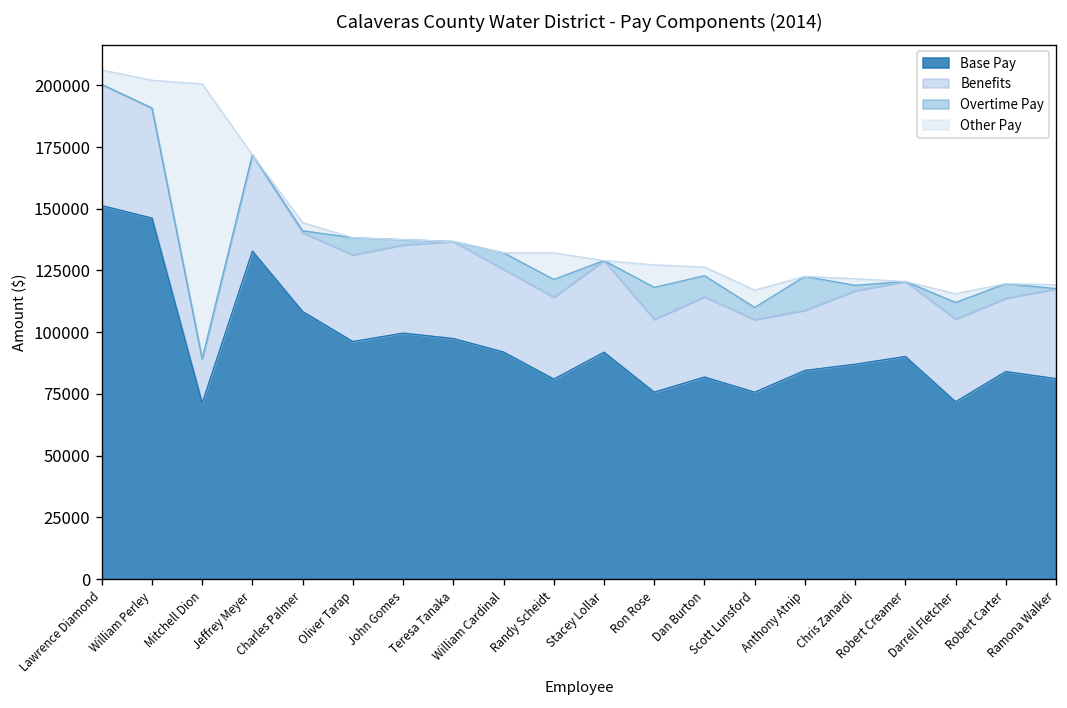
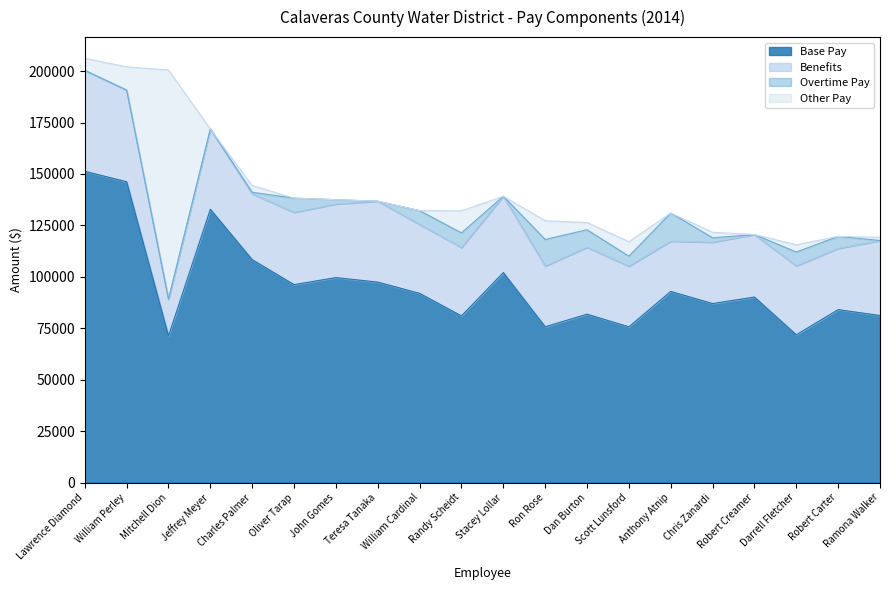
  {
    "Base Pay": {
      "Lawrence Diamond": 151000,
      "William Perley": 146000,
      "Mitchell Dion": 71000,
      "Jeffrey Meyer": 133000,
      "Charles Palmer": 108000,
      "Oliver Tarap": 96000,
      "John Gomes": 100000,
      "Teresa Tanaka": 97000,
      "William Cardinal": 92000,
      "Randy Scheidt": 81000,
-     "Stacey Lollar": 92000,
+     "Stacey Lollar": 102000,
      "Ron Rose": 76000,
      "Dan Burton": 82000,
      "Scott Lunsford": 76000,
-     "Anthony Atnip": 85000,
+     "Anthony Atnip": 93000,
      "Chris Zanardi": 87000,
      "Robert Creamer": 90000,
      "Darrell Fletcher": 72000,
      "Robert Carter": 84000,
      "Ramona Walker": 81000
    }
  }
